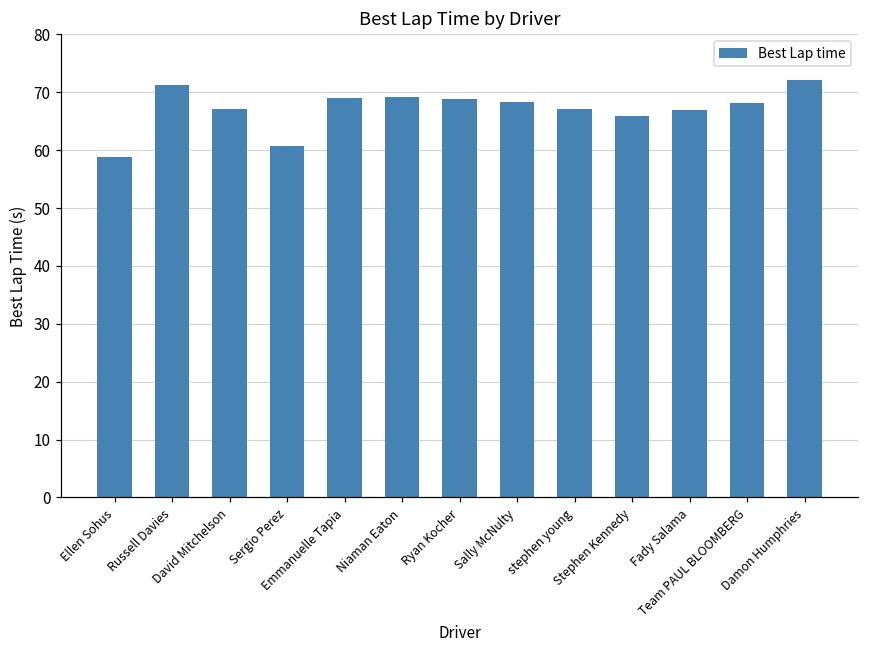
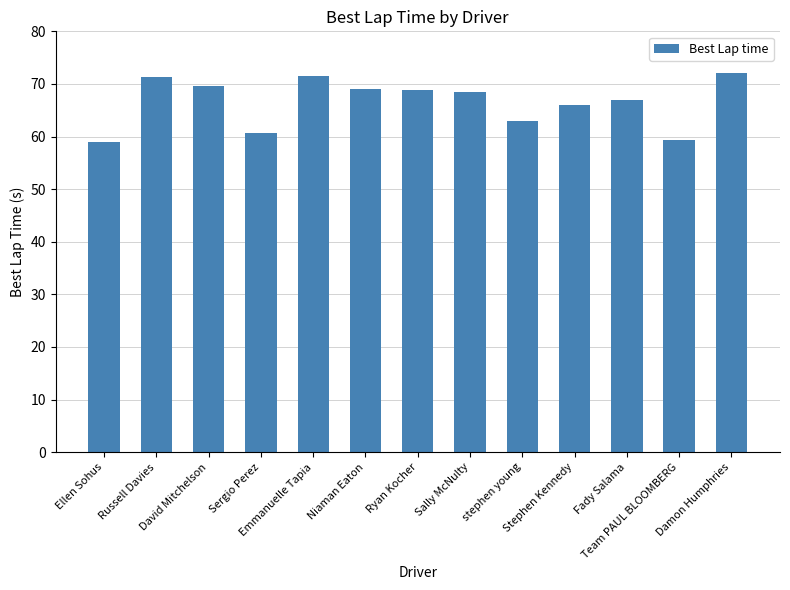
  {
    "Ellen Sohus": 59,
    "Russell Davies": 71,
-   "David Mitchelson": 67,
+   "David Mitchelson": 70,
    "Sergio Perez": 61,
-   "Emmanuelle Tapia": 69,
+   "Emmanuelle Tapia": 72,
    "Niaman Eaton": 69,
    "Ryan Kocher": 69,
    "Sally McNulty": 68,
-   "stephen young": 67,
+   "stephen young": 63,
    "Stephen Kennedy": 66,
    "Fady Salama": 67,
-   "Team PAUL BLOOMBERG": 68,
+   "Team PAUL BLOOMBERG": 59,
    "Damon Humphries": 72
  }
